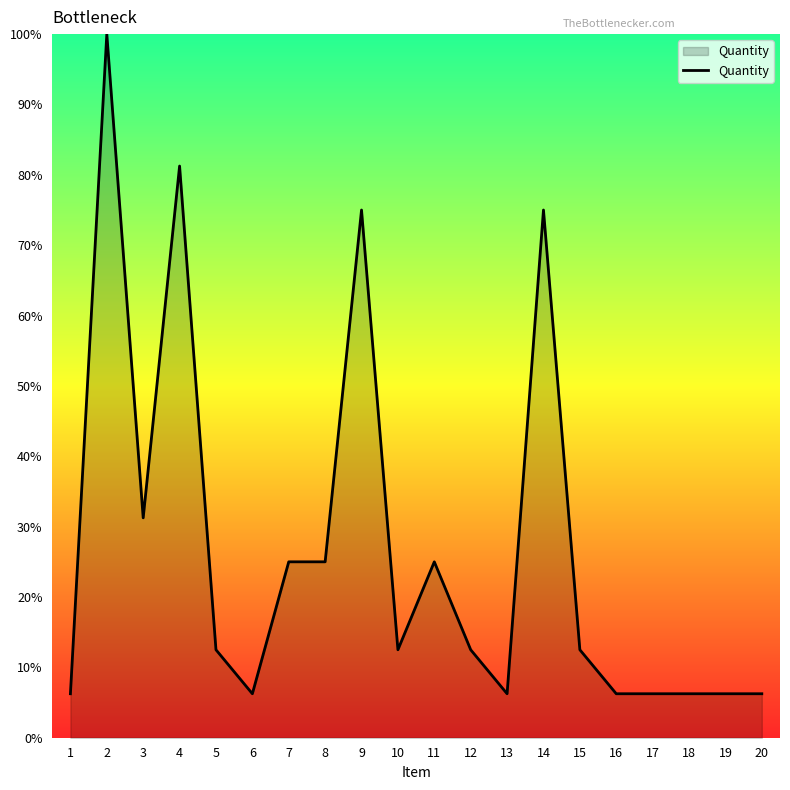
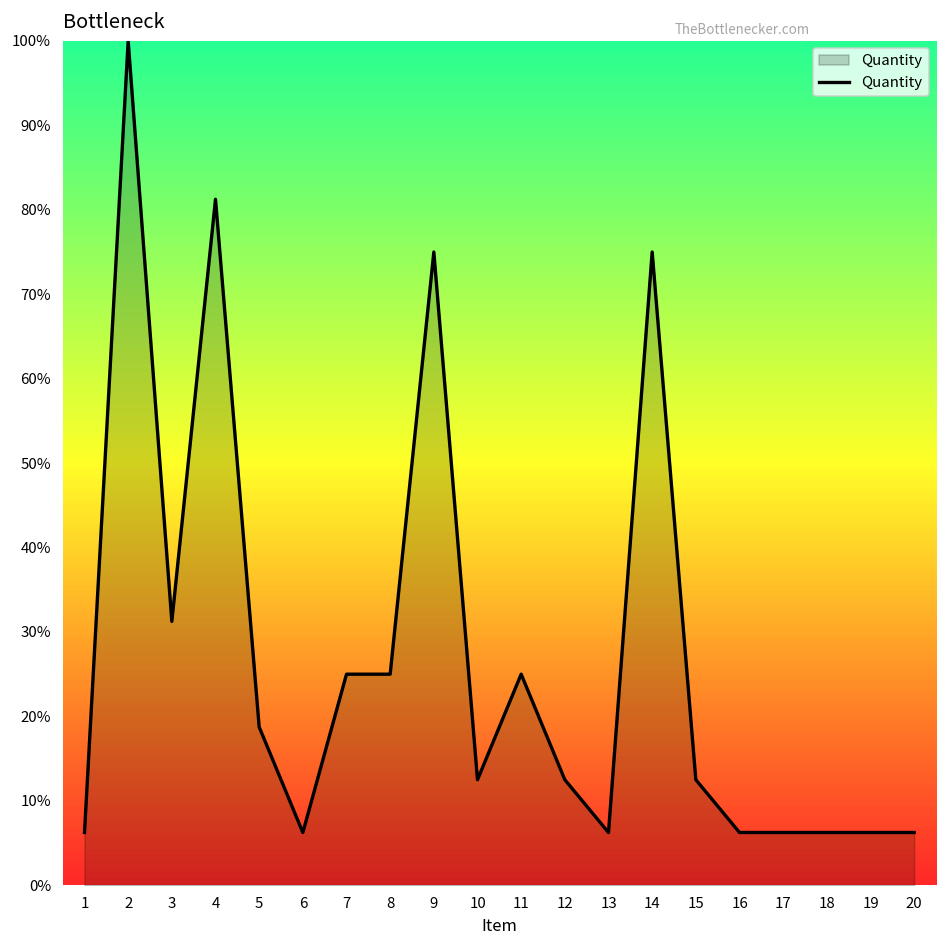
  {
    "1": "6%",
    "2": "100%",
    "3": "31%",
    "4": "81%",
-   "5": "13%",
+   "5": "19%",
    "6": "6%",
    "7": "25%",
    "8": "25%",
    "9": "75%",
    "10": "13%",
    "11": "25%",
    "12": "13%",
    "13": "6%",
    "14": "75%",
    "15": "13%",
    "16": "6%",
    "17": "6%",
    "18": "6%",
    "19": "6%",
    "20": "6%"
  }
